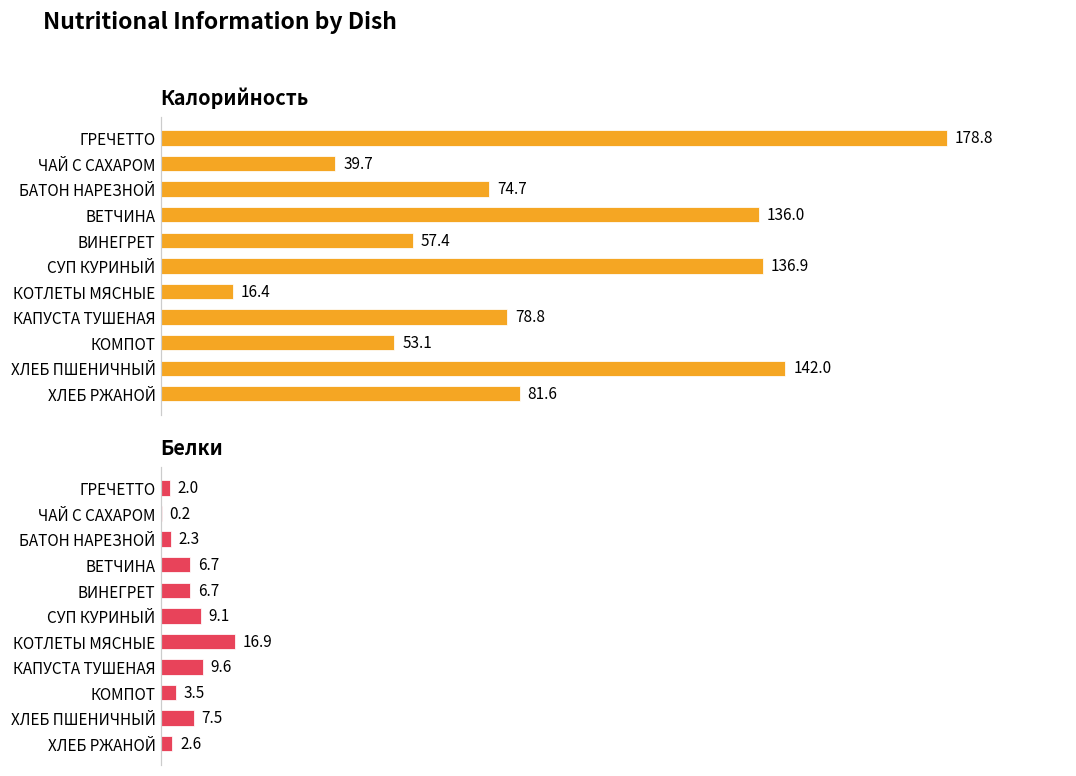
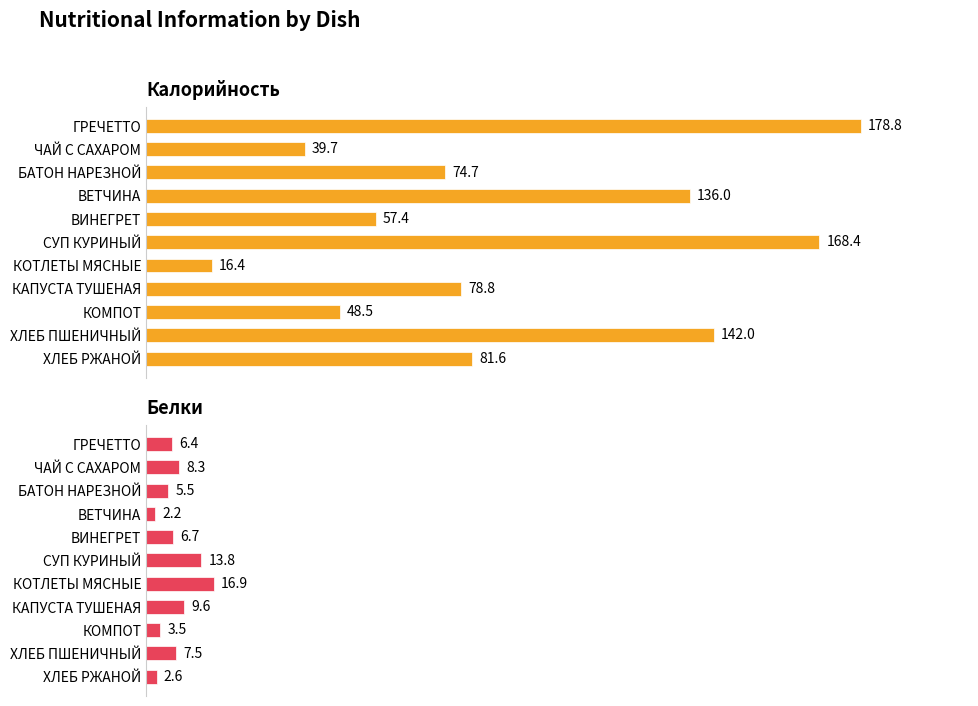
  {
    "Калорийность": {
      "ГРЕЧЕТТО": 178.8,
      "ЧАЙ С САХАРОМ": 39.7,
      "БАТОН НАРЕЗНОЙ": 74.7,
      "ВЕТЧИНА": 136.0,
      "ВИНЕГРЕТ": 57.4,
-     "СУП КУРИНЫЙ": 136.9,
+     "СУП КУРИНЫЙ": 168.4,
      "КОТЛЕТЫ МЯСНЫЕ": 16.4,
      "КАПУСТА ТУШЕНАЯ": 78.8,
-     "КОМПОТ": 53.1,
+     "КОМПОТ": 48.5,
      "ХЛЕБ ПШЕНИЧНЫЙ": 142.0,
      "ХЛЕБ РЖАНОЙ": 81.6
    },
    "Белки": {
-     "ГРЕЧЕТТО": 2.0,
-     "ЧАЙ С САХАРОМ": 0.2,
-     "БАТОН НАРЕЗНОЙ": 2.3,
-     "ВЕТЧИНА": 6.7,
+     "ГРЕЧЕТТО": 6.4,
+     "ЧАЙ С САХАРОМ": 8.3,
+     "БАТОН НАРЕЗНОЙ": 5.5,
+     "ВЕТЧИНА": 2.2,
      "ВИНЕГРЕТ": 6.7,
-     "СУП КУРИНЫЙ": 9.1,
+     "СУП КУРИНЫЙ": 13.8,
      "КОТЛЕТЫ МЯСНЫЕ": 16.9,
      "КАПУСТА ТУШЕНАЯ": 9.6,
      "КОМПОТ": 3.5,
      "ХЛЕБ ПШЕНИЧНЫЙ": 7.5,
      "ХЛЕБ РЖАНОЙ": 2.6
    }
  }
